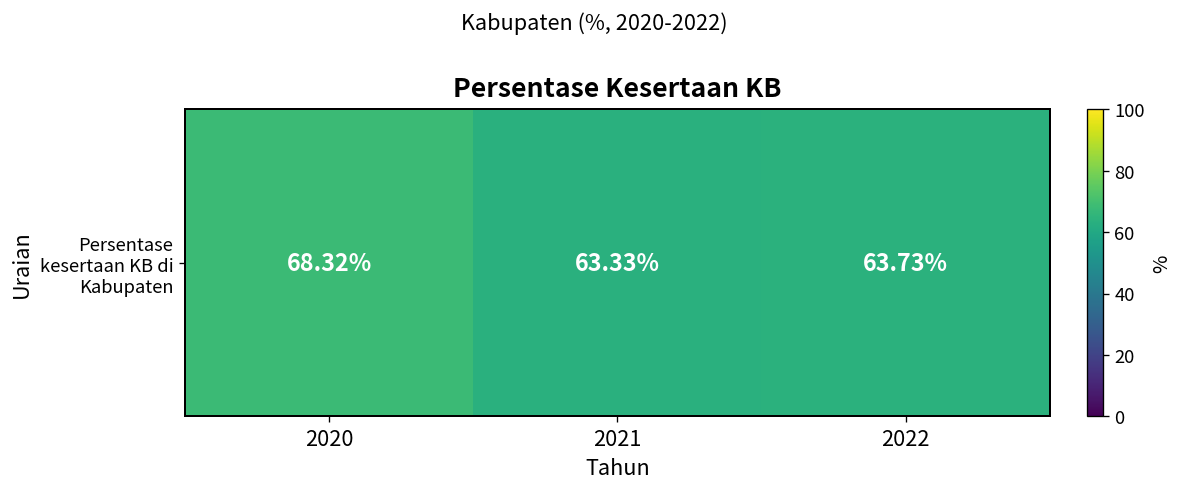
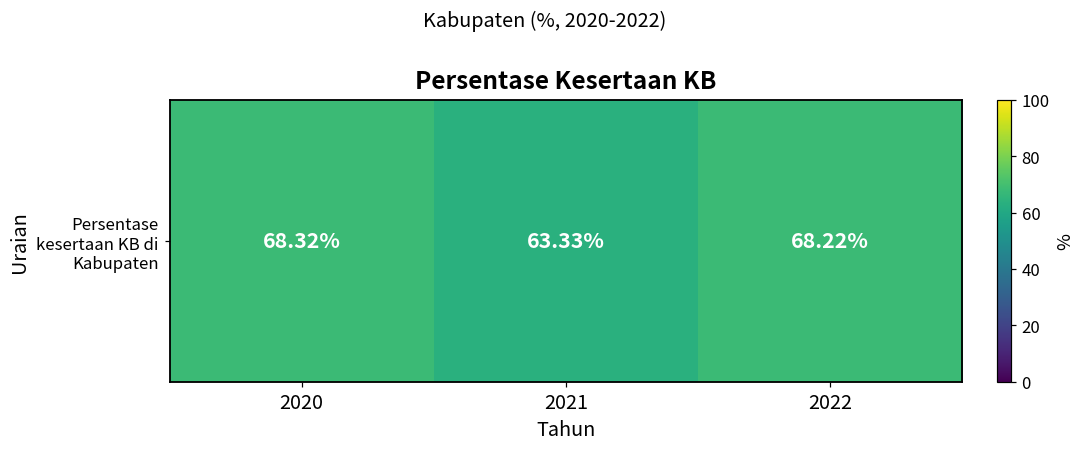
  {
    "Persentase kesertaan KB di Kabupaten": {
      "2020": "68.32%",
      "2021": "63.33%",
-     "2022": "63.73%"
+     "2022": "68.22%"
    }
  }
